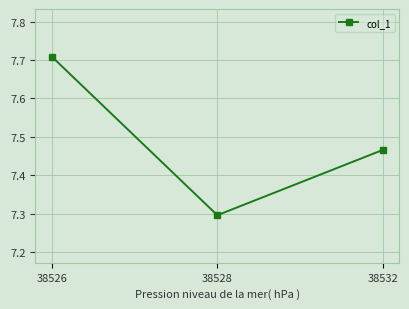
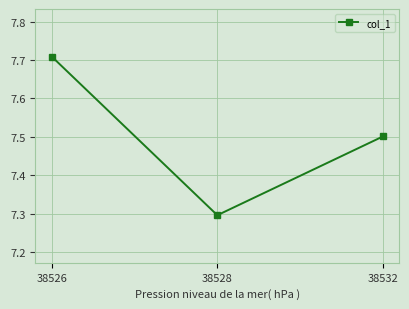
  {
    "38526": 7.71,
    "38528": 7.30,
-   "38532": 7.47
+   "38532": 7.50
  }
